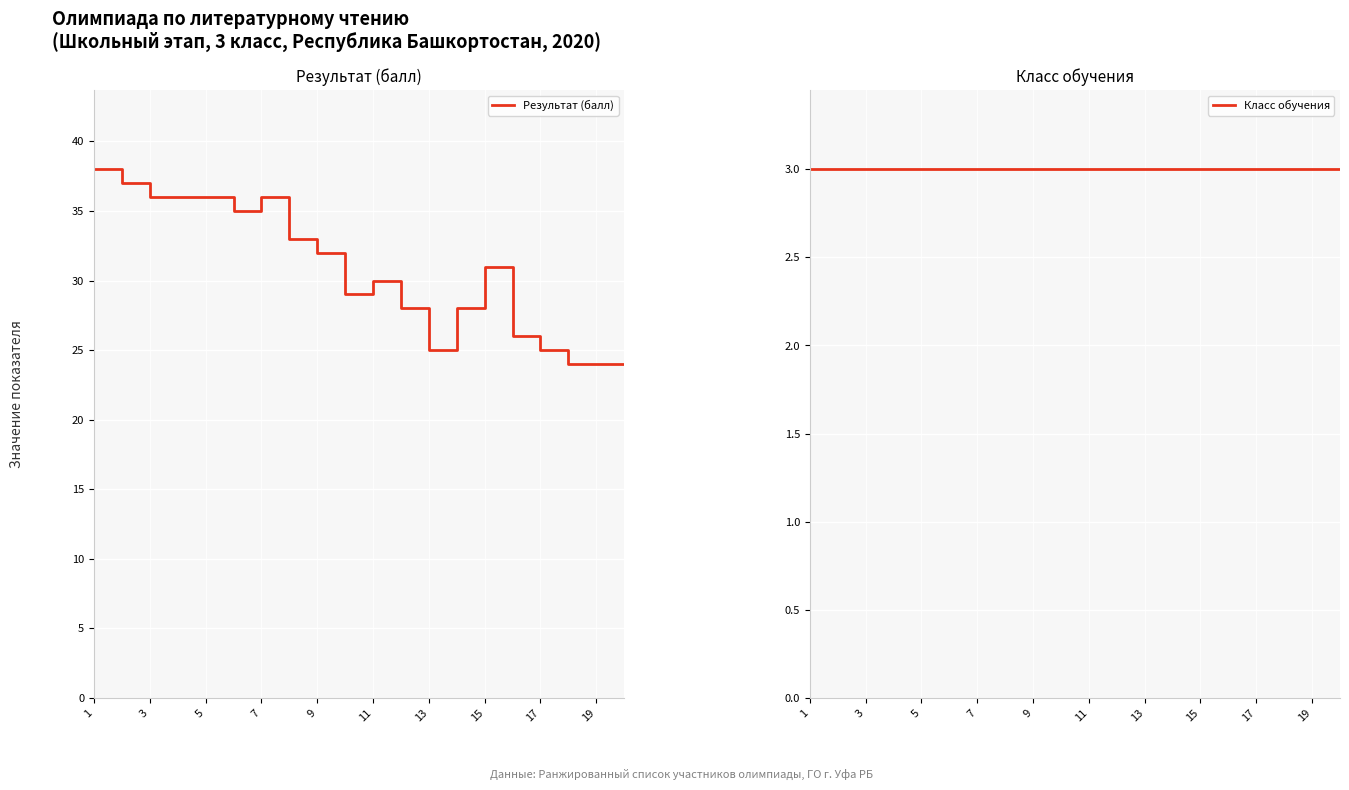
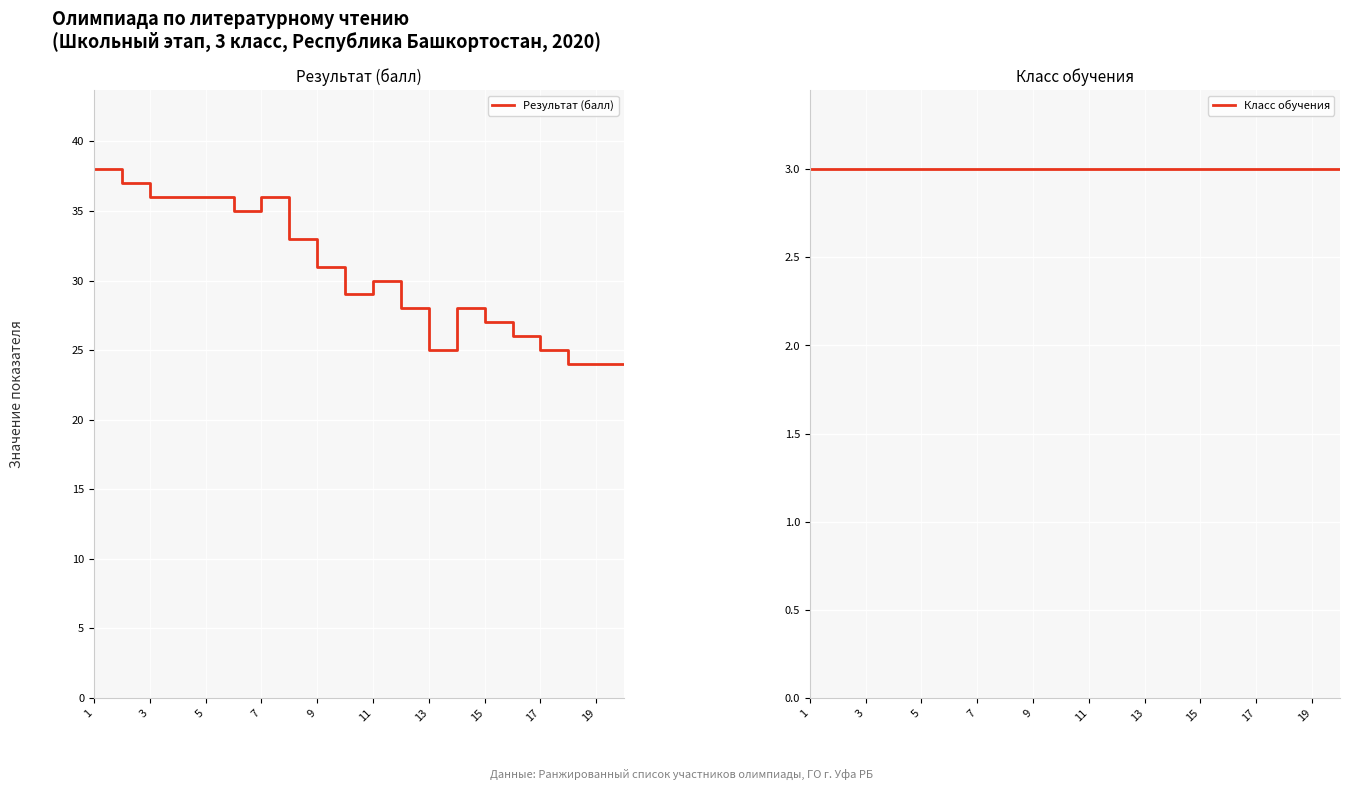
  {
    "Результат (балл)": {
      "1": 38,
      "3": 36,
      "5": 36,
      "7": 36,
-     "9": 32,
+     "9": 31,
      "11": 30,
      "13": 25,
-     "15": 31,
+     "15": 27,
      "17": 25,
      "19": 24
    },
    "Класс обучения": {
      "1": 3.00,
      "3": 3.00,
      "5": 3.00,
      "7": 3.00,
      "9": 3.00,
      "11": 3.00,
      "13": 3.00,
      "15": 3.00,
      "17": 3.00,
      "19": 3.00
    }
  }
